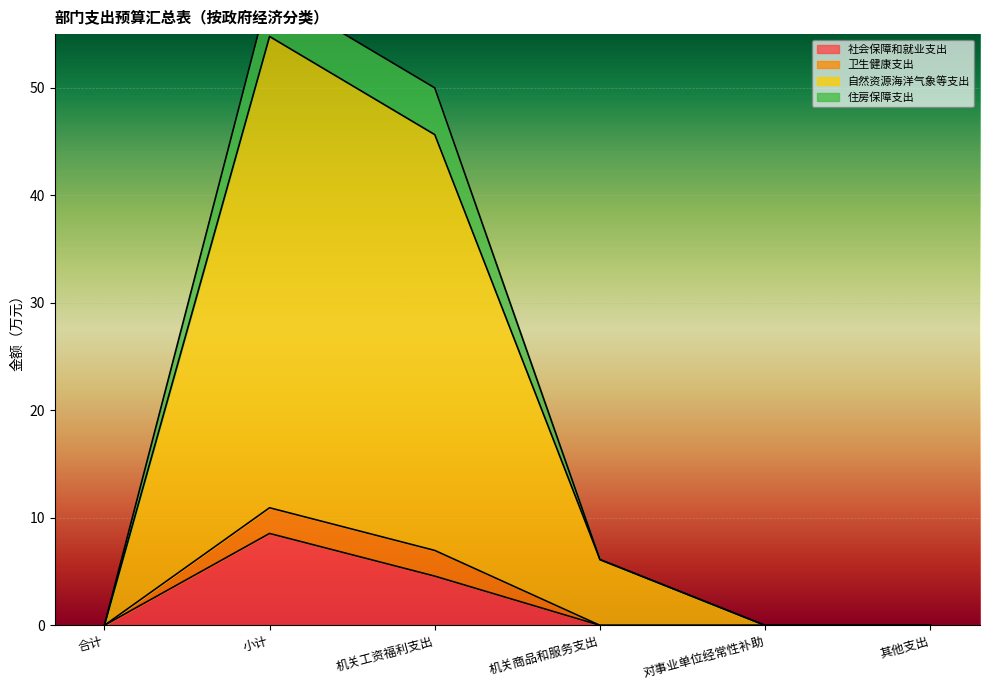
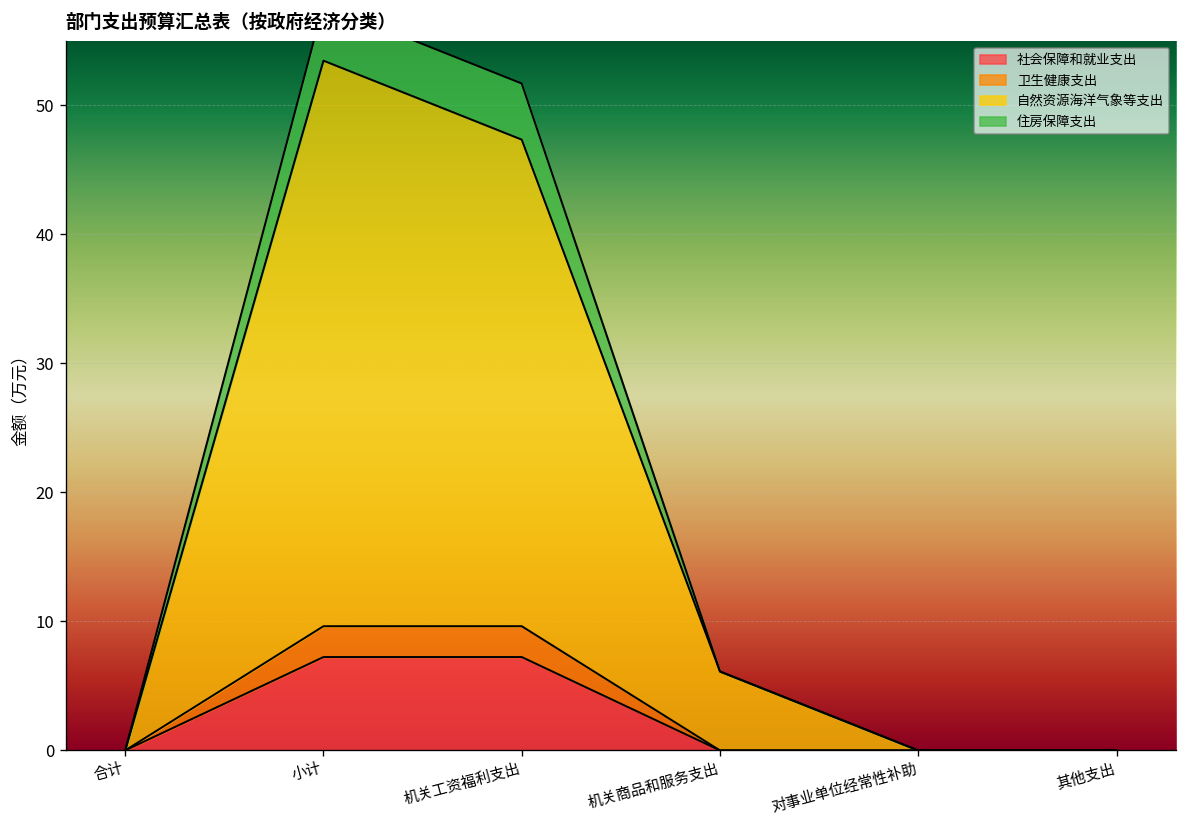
  {
    "社会保障和就业支出": {
-     "小计": 8.6,
-     "机关工资福利支出": 4.6
+     "小计": 7.2,
+     "机关工资福利支出": 7.2
    },
    "卫生健康支出": {
      "小计": 2.4,
      "机关工资福利支出": 2.4
    },
    "自然资源海洋气象等支出": {
      "小计": 43.8,
-     "机关工资福利支出": 38.7
+     "机关工资福利支出": 37.7
    },
    "住房保障支出": {
      "机关工资福利支出": 4.4
    }
  }
